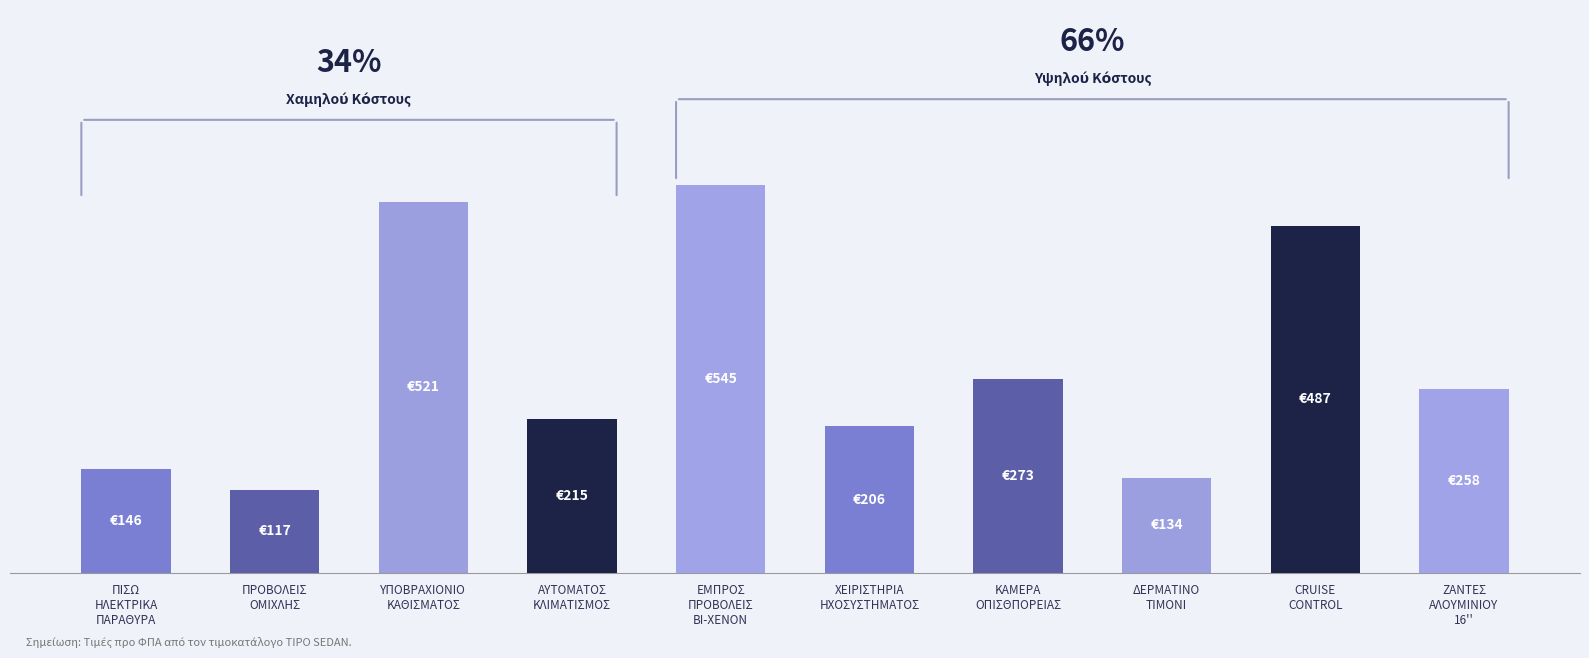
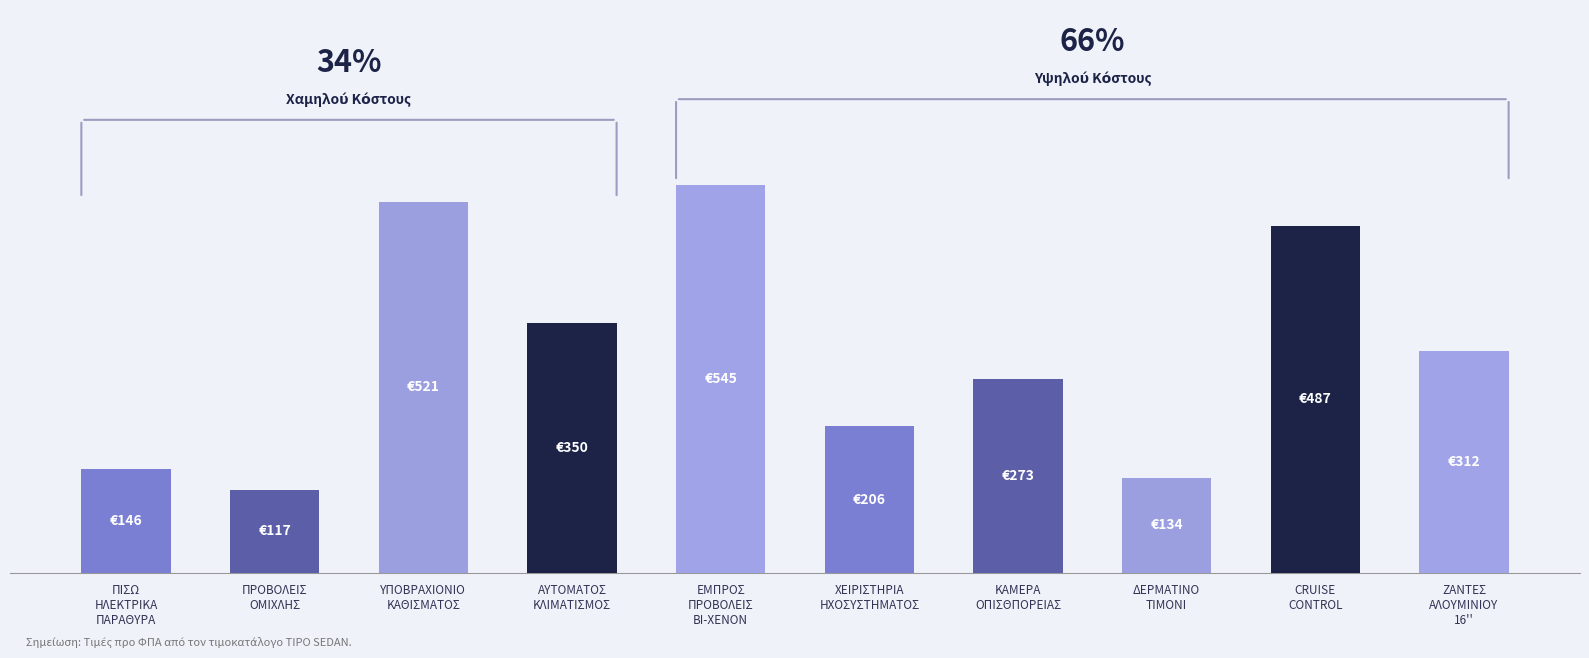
  {
    "ΠΙΣΩ ΗΛΕΚΤΡΙΚΑ ΠΑΡΑΘΥΡΑ": "€146",
    "ΠΡΟΒΟΛΕΙΣ ΟΜΙΧΛΗΣ": "€117",
    "ΥΠΟΒΡΑΧΙΟΝΙΟ ΚΑΘΙΣΜΑΤΟΣ": "€521",
-   "ΑΥΤΟΜΑΤΟΣ ΚΛΙΜΑΤΙΣΜΟΣ": "€215",
+   "ΑΥΤΟΜΑΤΟΣ ΚΛΙΜΑΤΙΣΜΟΣ": "€350",
    "ΕΜΠΡΟΣ ΠΡΟΒΟΛΕΙΣ BI-XENON": "€545",
    "ΧΕΙΡΙΣΤΗΡΙΑ ΗΧΟΣΥΣΤΗΜΑΤΟΣ": "€206",
    "ΚΑΜΕΡΑ ΟΠΙΣΘΠΟΡΕΙΑΣ": "€273",
    "ΔΕΡΜΑΤΙΝΟ ΤΙΜΟΝΙ": "€134",
    "CRUISE CONTROL": "€487",
-   "ΖΑΝΤΕΣ ΑΛΟΥΜΙΝΙΟΥ 16''": "€258"
+   "ΖΑΝΤΕΣ ΑΛΟΥΜΙΝΙΟΥ 16''": "€312"
  }
